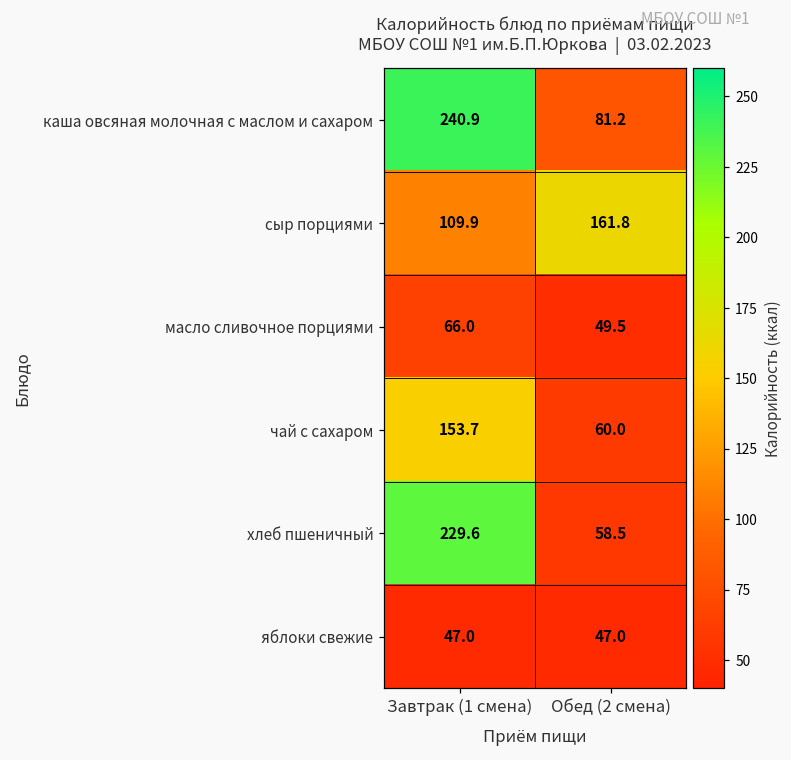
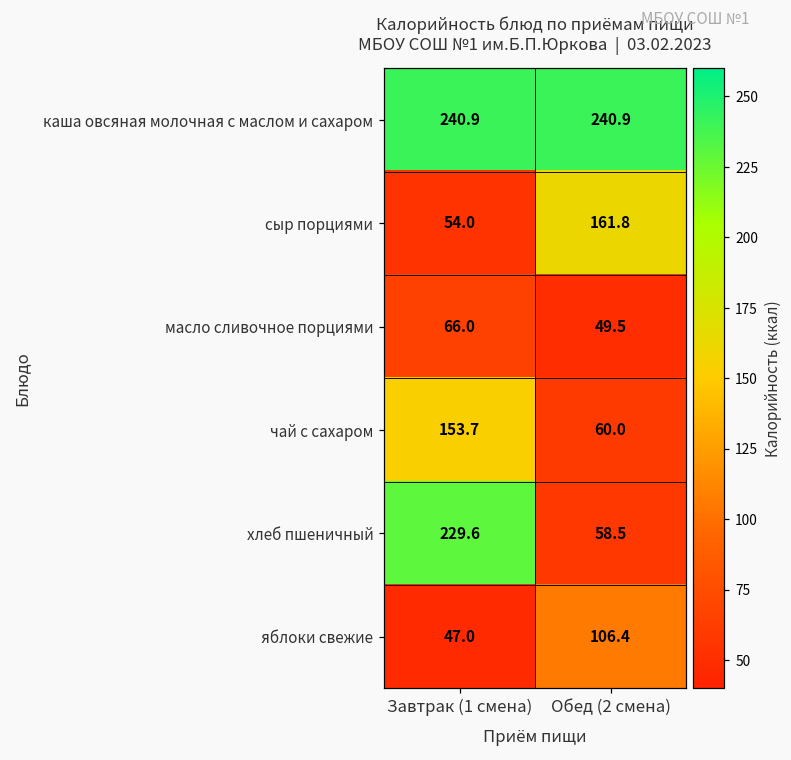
  {
    "каша овсяная молочная с маслом и сахаром": {
      "Завтрак (1 смена)": 240.9,
-     "Обед (2 смена)": 81.2
+     "Обед (2 смена)": 240.9
    },
    "сыр порциями": {
-     "Завтрак (1 смена)": 109.9,
+     "Завтрак (1 смена)": 54.0,
      "Обед (2 смена)": 161.8
    },
    "масло сливочное порциями": {
      "Завтрак (1 смена)": 66.0,
      "Обед (2 смена)": 49.5
    },
    "чай с сахаром": {
      "Завтрак (1 смена)": 153.7,
      "Обед (2 смена)": 60.0
    },
    "хлеб пшеничный": {
      "Завтрак (1 смена)": 229.6,
      "Обед (2 смена)": 58.5
    },
    "яблоки свежие": {
      "Завтрак (1 смена)": 47.0,
-     "Обед (2 смена)": 47.0
+     "Обед (2 смена)": 106.4
    }
  }
